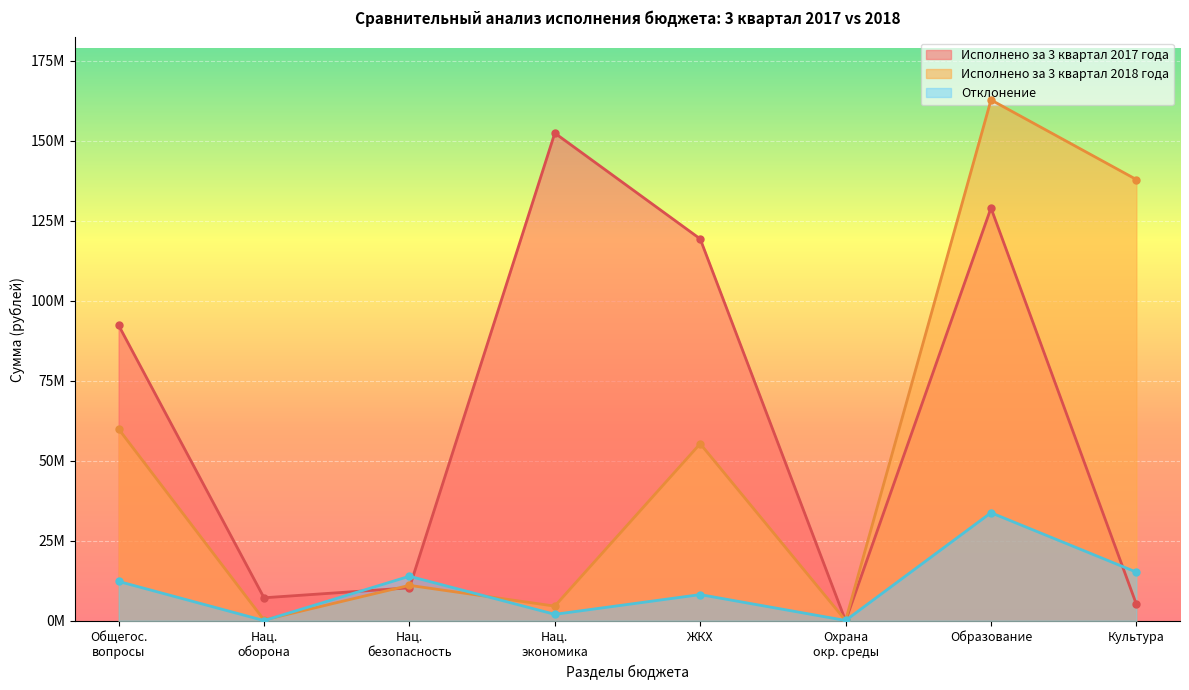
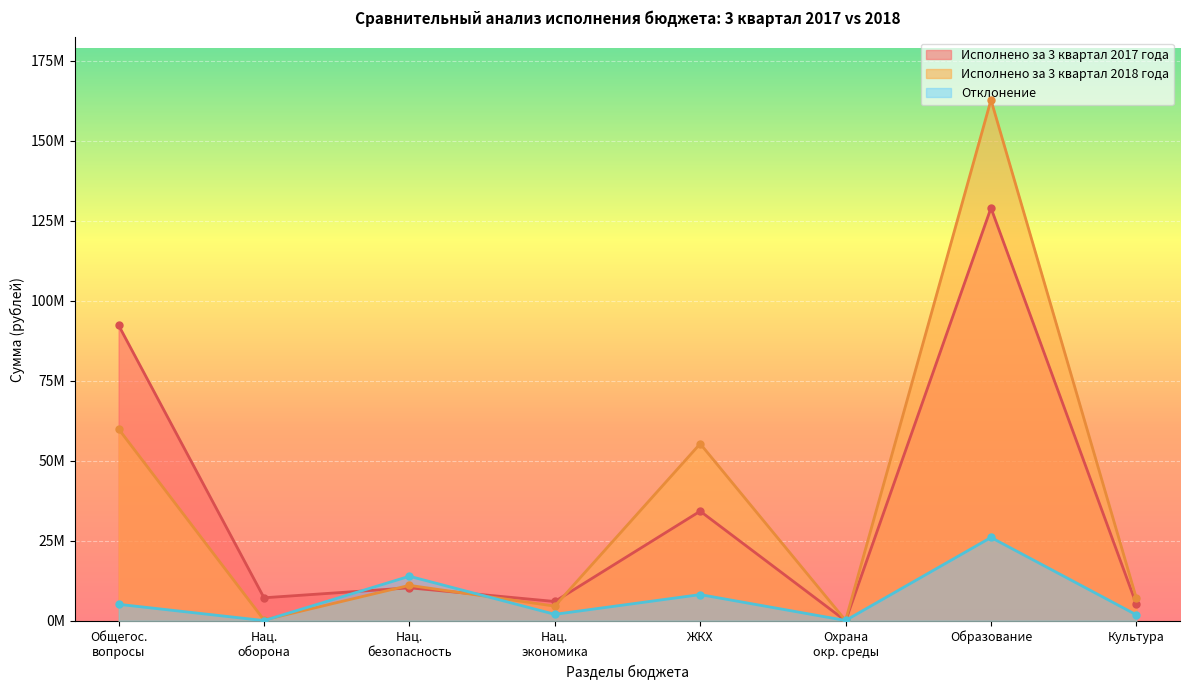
  {
    "Исполнено за 3 квартал 2017 года": {
      "Общегос. вопросы": 92000000,
      "Нац. оборона": 7000000,
-     "Нац. экономика": 152000000,
-     "ЖКХ": 119000000,
+     "Нац. экономика": 6000000,
+     "ЖКХ": 34000000,
      "Образование": 129000000,
      "Культура": 5000000
    },
    "Исполнено за 3 квартал 2018 года": {
      "Общегос. вопросы": 60000000,
      "Нац. экономика": 5000000,
      "ЖКХ": 55000000,
-     "Культура": 138000000
+     "Культура": 7000000
    },
    "Отклонение": {
-     "Общегос. вопросы": 12000000,
+     "Общегос. вопросы": 5000000,
      "Нац. безопасность": 14000000,
      "Нац. экономика": 2000000,
      "ЖКХ": 8000000,
-     "Образование": 34000000,
-     "Культура": 15000000
+     "Образование": 26000000,
+     "Культура": 2000000
    }
  }
